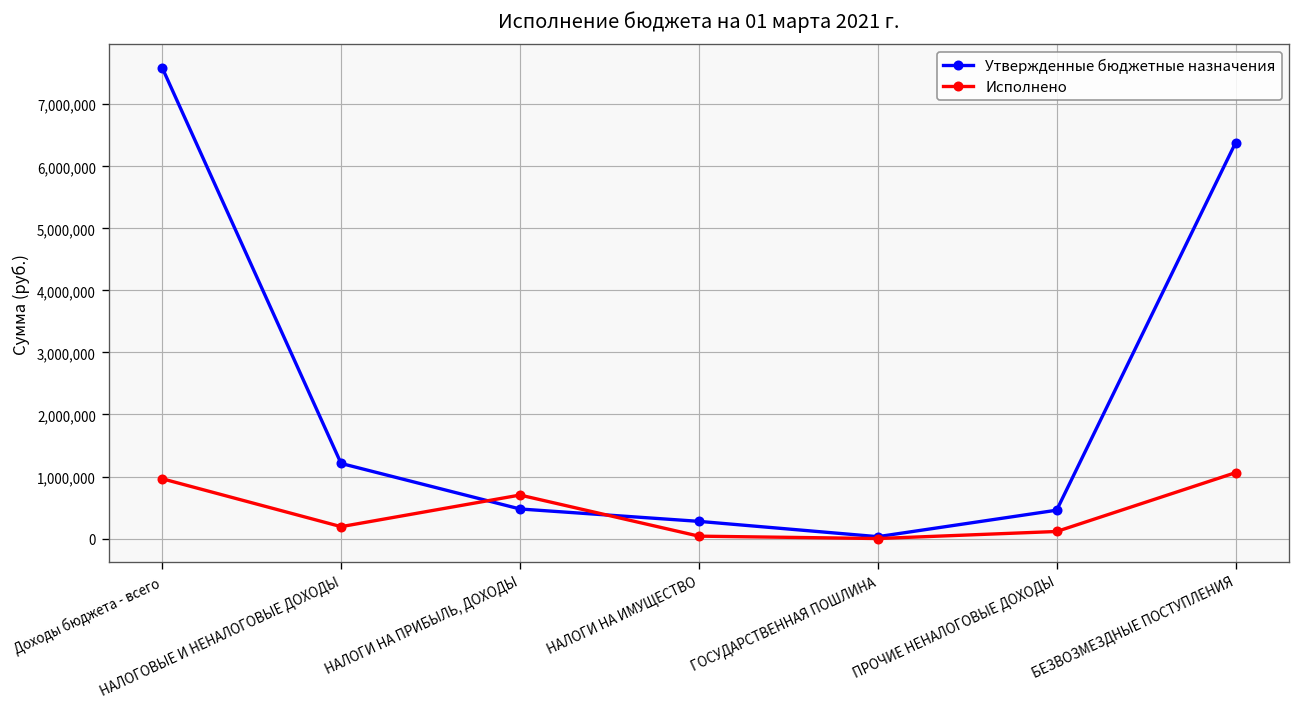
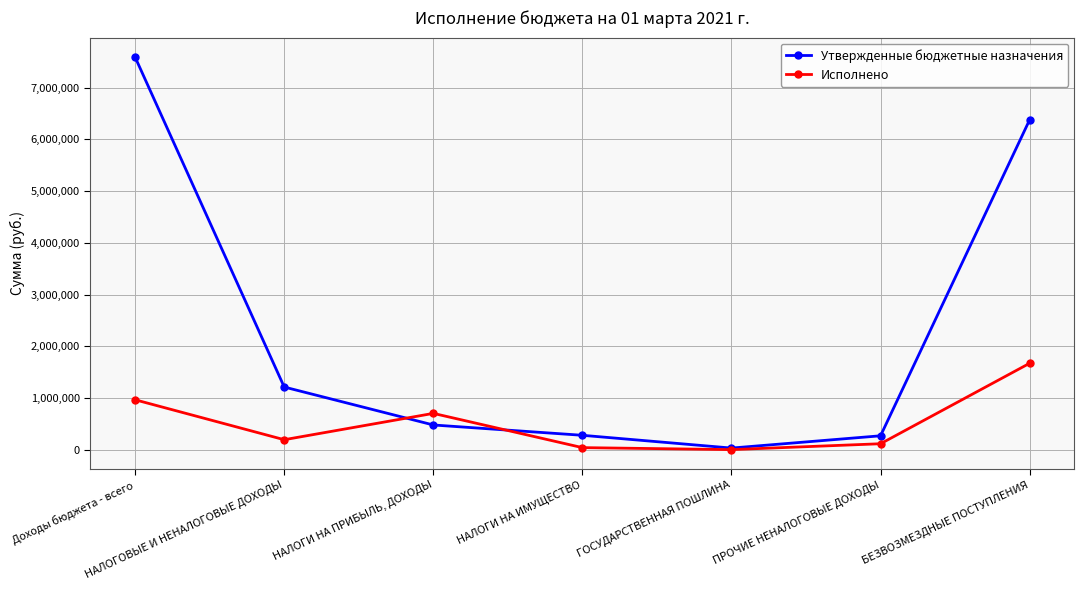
  {
    "Утвержденные бюджетные назначения": {
      "Доходы бюджета - всего": "7,600,000",
      "НАЛОГОВЫЕ И НЕНАЛОГОВЫЕ ДОХОДЫ": "1,200,000",
      "НАЛОГИ НА ПРИБЫЛЬ, ДОХОДЫ": "500,000",
      "НАЛОГИ НА ИМУЩЕСТВО": "300,000",
-     "ПРОЧИЕ НЕНАЛОГОВЫЕ ДОХОДЫ": "500,000",
+     "ПРОЧИЕ НЕНАЛОГОВЫЕ ДОХОДЫ": "300,000",
      "БЕЗВОЗМЕЗДНЫЕ ПОСТУПЛЕНИЯ": "6,400,000"
    },
    "Исполнено": {
      "Доходы бюджета - всего": "1,000,000",
      "НАЛОГОВЫЕ И НЕНАЛОГОВЫЕ ДОХОДЫ": "200,000",
      "НАЛОГИ НА ПРИБЫЛЬ, ДОХОДЫ": "700,000",
      "НАЛОГИ НА ИМУЩЕСТВО": "0",
      "ПРОЧИЕ НЕНАЛОГОВЫЕ ДОХОДЫ": "100,000",
-     "БЕЗВОЗМЕЗДНЫЕ ПОСТУПЛЕНИЯ": "1,100,000"
+     "БЕЗВОЗМЕЗДНЫЕ ПОСТУПЛЕНИЯ": "1,700,000"
    }
  }
